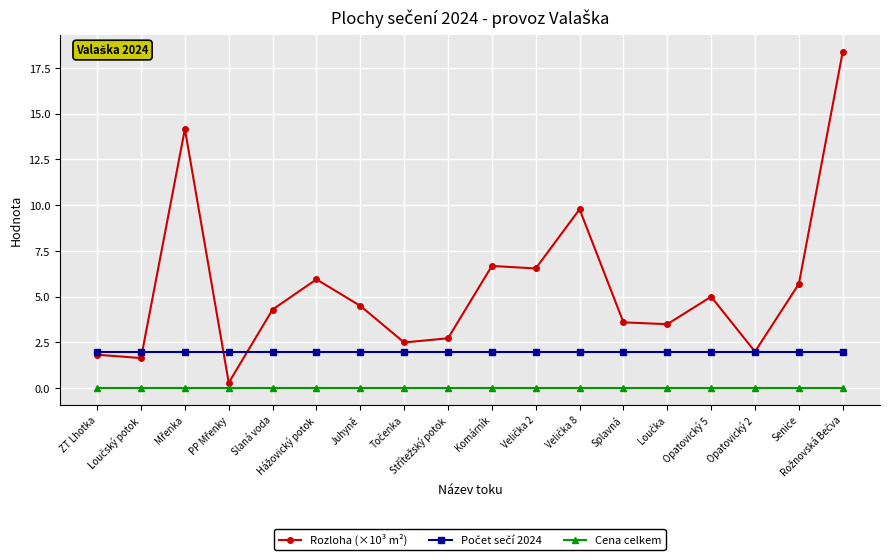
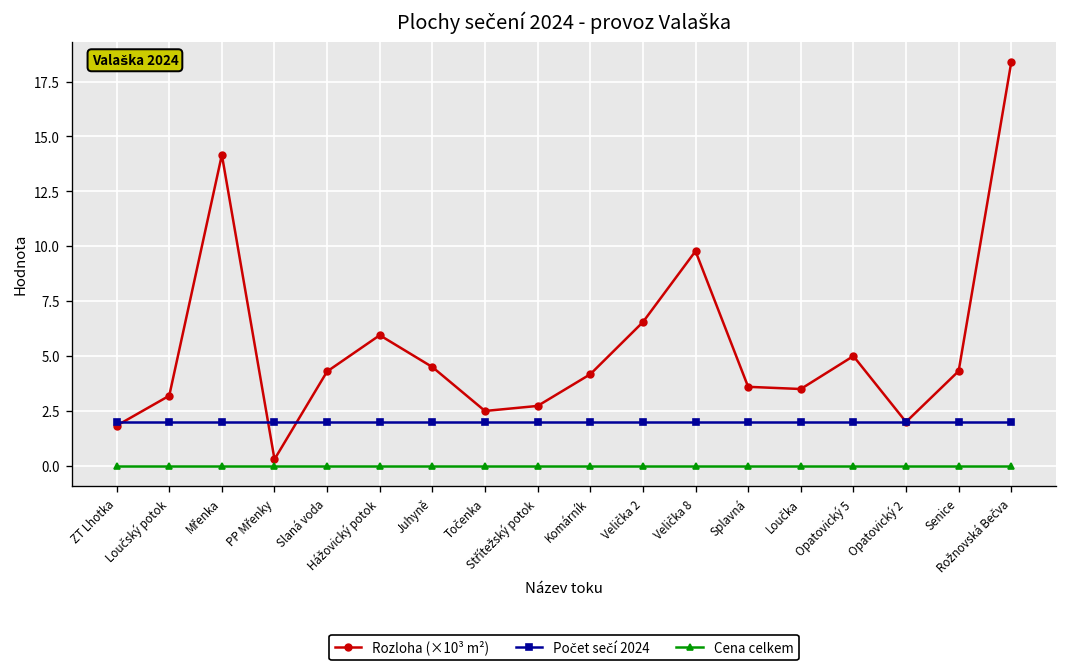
  {
    "Rozloha (×10³ m²)": {
      "ZT Lhotka": 1.8,
-     "Loučský potok": 1.7,
+     "Loučský potok": 3.2,
      "Mřenka": 14.2,
      "PP Mřenky": 0.3,
      "Slaná voda": 4.3,
      "Hážovický potok": 6.0,
      "Juhyně": 4.5,
      "Točenka": 2.5,
      "Střítežský potok": 2.7,
-     "Komárník": 6.7,
+     "Komárník": 4.2,
      "Velička 2": 6.5,
      "Velička 8": 9.8,
      "Splavná": 3.6,
      "Loučka": 3.5,
      "Opatovický 5": 5.0,
-     "Senice": 5.7,
+     "Senice": 4.3,
      "Rožnovská Bečva": 18.4
    },
    "Počet sečí 2024": {
      "ZT Lhotka": 2.0,
      "Loučský potok": 2.0,
      "Mřenka": 2.0,
      "PP Mřenky": 2.0,
      "Slaná voda": 2.0,
      "Hážovický potok": 2.0,
      "Juhyně": 2.0,
      "Točenka": 2.0,
      "Střítežský potok": 2.0,
      "Komárník": 2.0,
      "Velička 2": 2.0,
      "Velička 8": 2.0,
      "Splavná": 2.0,
      "Loučka": 2.0,
      "Opatovický 5": 2.0,
      "Senice": 2.0,
      "Rožnovská Bečva": 2.0
    },
    "Cena celkem": {
      "ZT Lhotka": 0.0,
      "Loučský potok": 0.0,
      "Mřenka": 0.0,
      "PP Mřenky": 0.0,
      "Slaná voda": 0.0,
      "Hážovický potok": 0.0,
      "Juhyně": 0.0,
      "Točenka": 0.0,
      "Střítežský potok": 0.0,
      "Komárník": 0.0,
      "Velička 2": 0.0,
      "Velička 8": 0.0,
      "Splavná": 0.0,
      "Loučka": 0.0,
      "Opatovický 5": 0.0,
      "Opatovický 2": 0.0,
      "Senice": 0.0,
      "Rožnovská Bečva": 0.0
    }
  }
